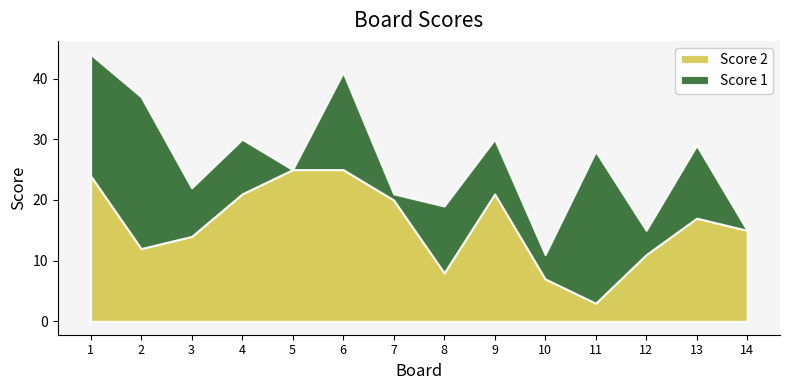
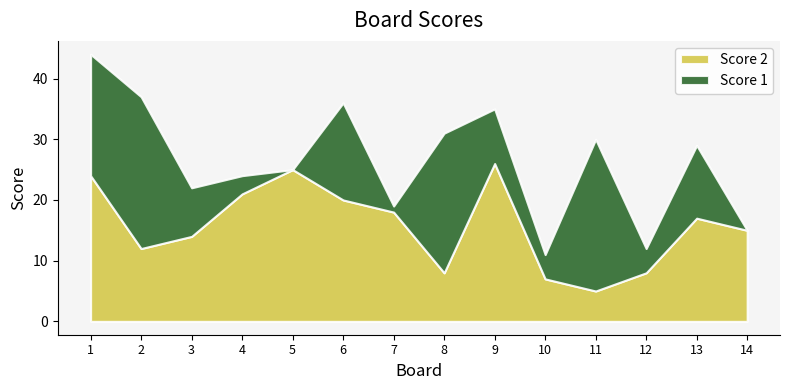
  {
    "Score 2": {
      "1": 24,
      "2": 12,
      "3": 14,
      "4": 21,
-     "6": 25,
-     "7": 20,
+     "6": 20,
+     "7": 18,
      "8": 8,
-     "9": 21,
+     "9": 26,
      "10": 7,
-     "11": 3,
-     "12": 11,
+     "11": 5,
+     "12": 8,
      "13": 17
    },
    "Score 1": {
      "1": 20,
      "2": 25,
      "3": 8,
-     "4": 9,
+     "4": 3,
      "6": 16,
      "7": 1,
-     "8": 11,
+     "8": 23,
      "9": 9,
      "10": 4,
      "11": 25,
      "12": 4,
      "13": 12
    }
  }
